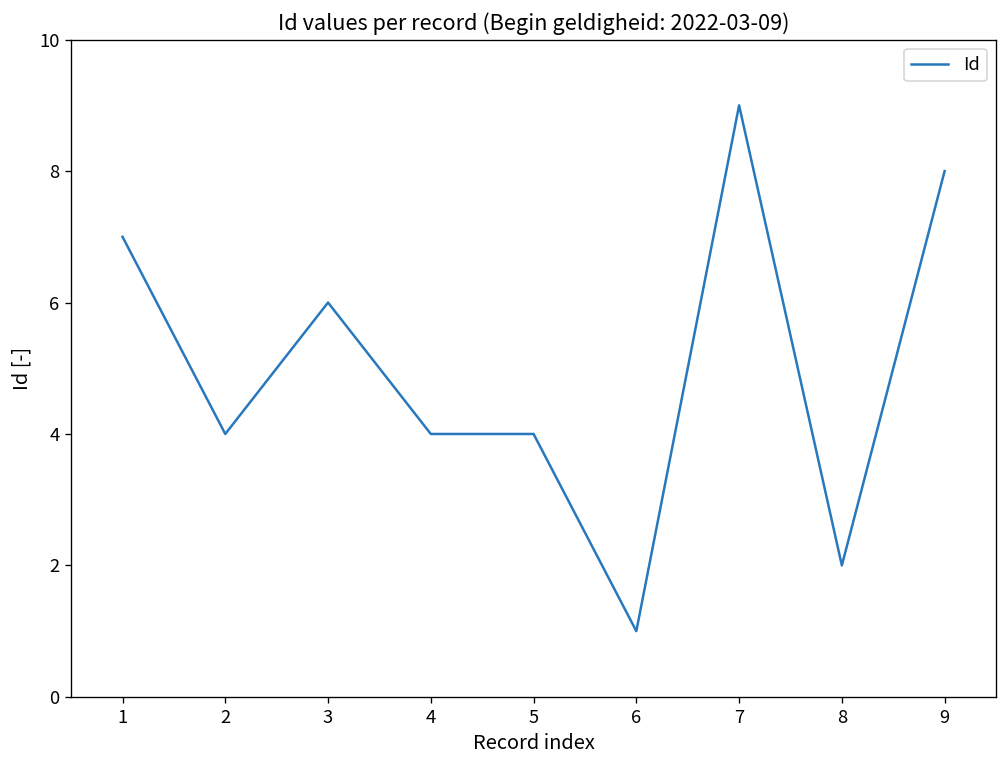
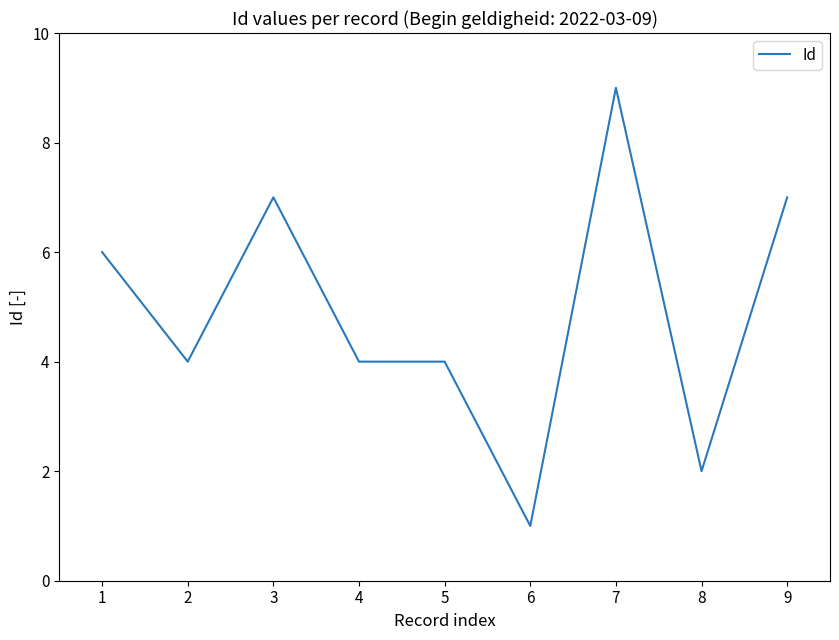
  {
-   "1": 7,
+   "1": 6,
    "2": 4,
-   "3": 6,
+   "3": 7,
    "4": 4,
    "5": 4,
    "6": 1,
    "7": 9,
    "8": 2,
-   "9": 8
+   "9": 7
  }
